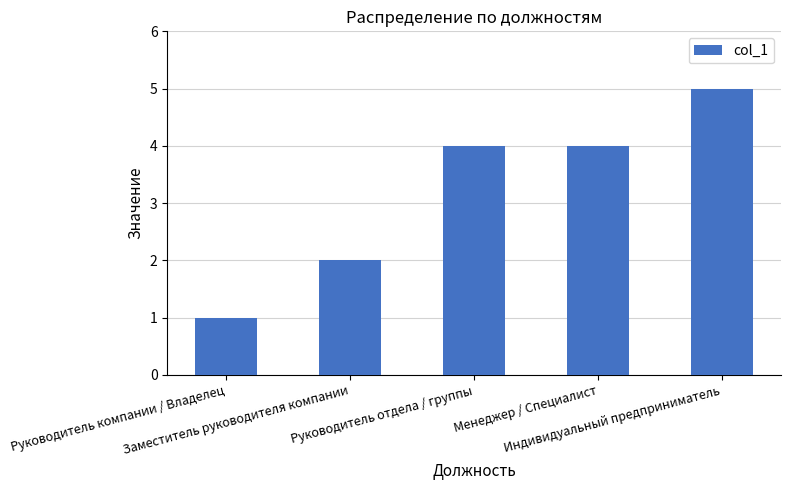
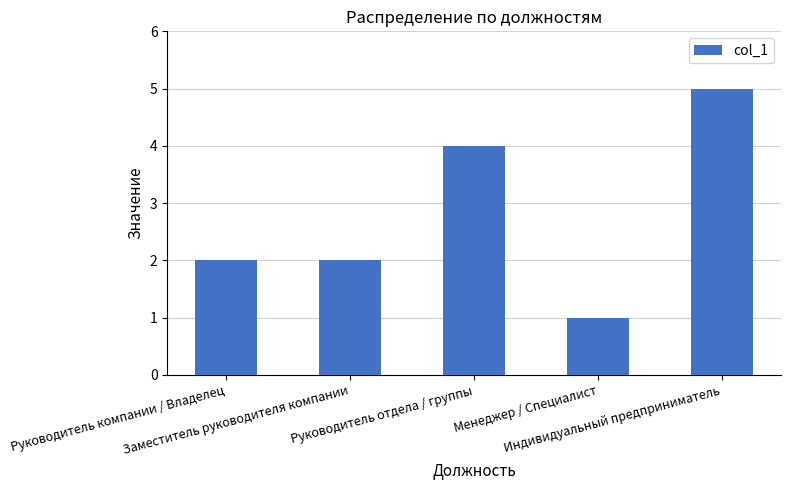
  {
-   "Руководитель компании / Владелец": 1,
+   "Руководитель компании / Владелец": 2,
    "Заместитель руководителя компании": 2,
    "Руководитель отдела / группы": 4,
-   "Менеджер / Специалист": 4,
+   "Менеджер / Специалист": 1,
    "Индивидуальный предприниматель": 5
  }
